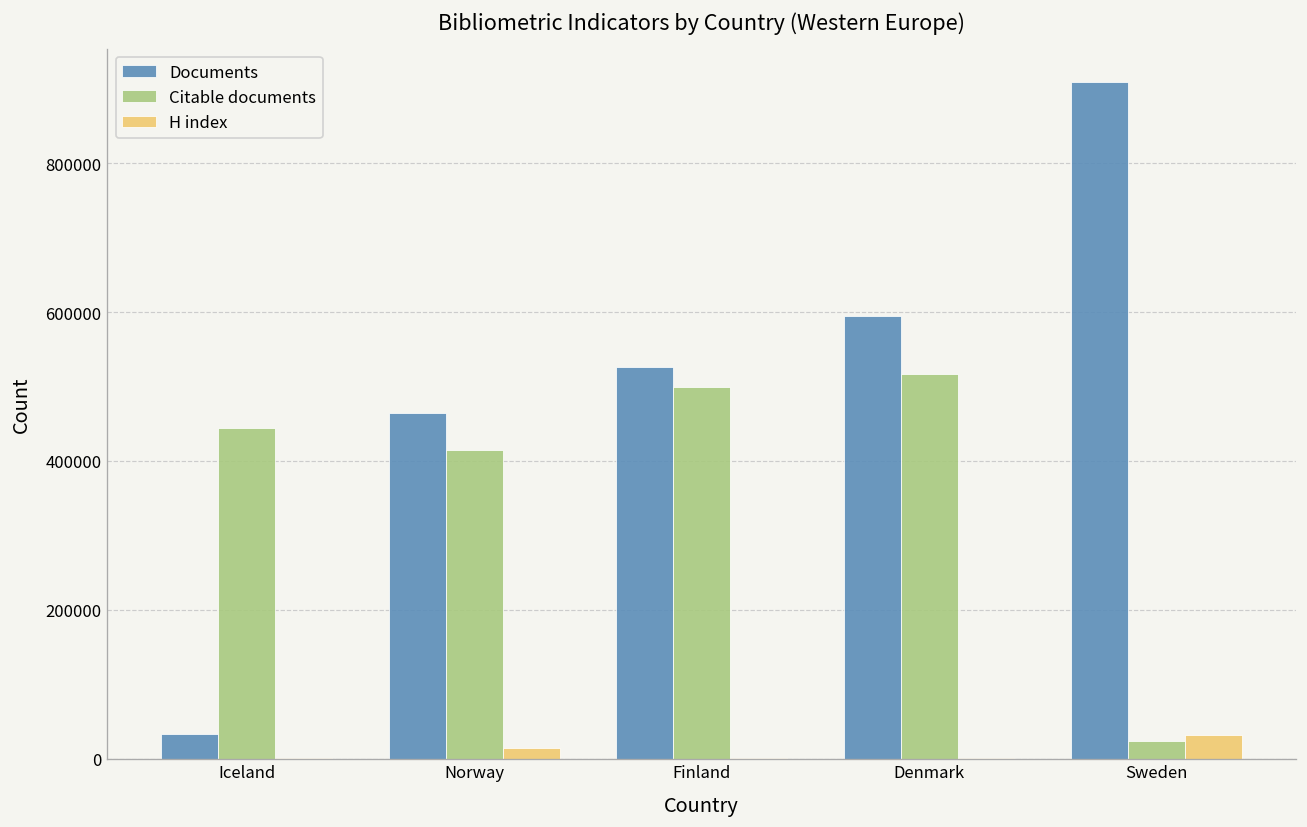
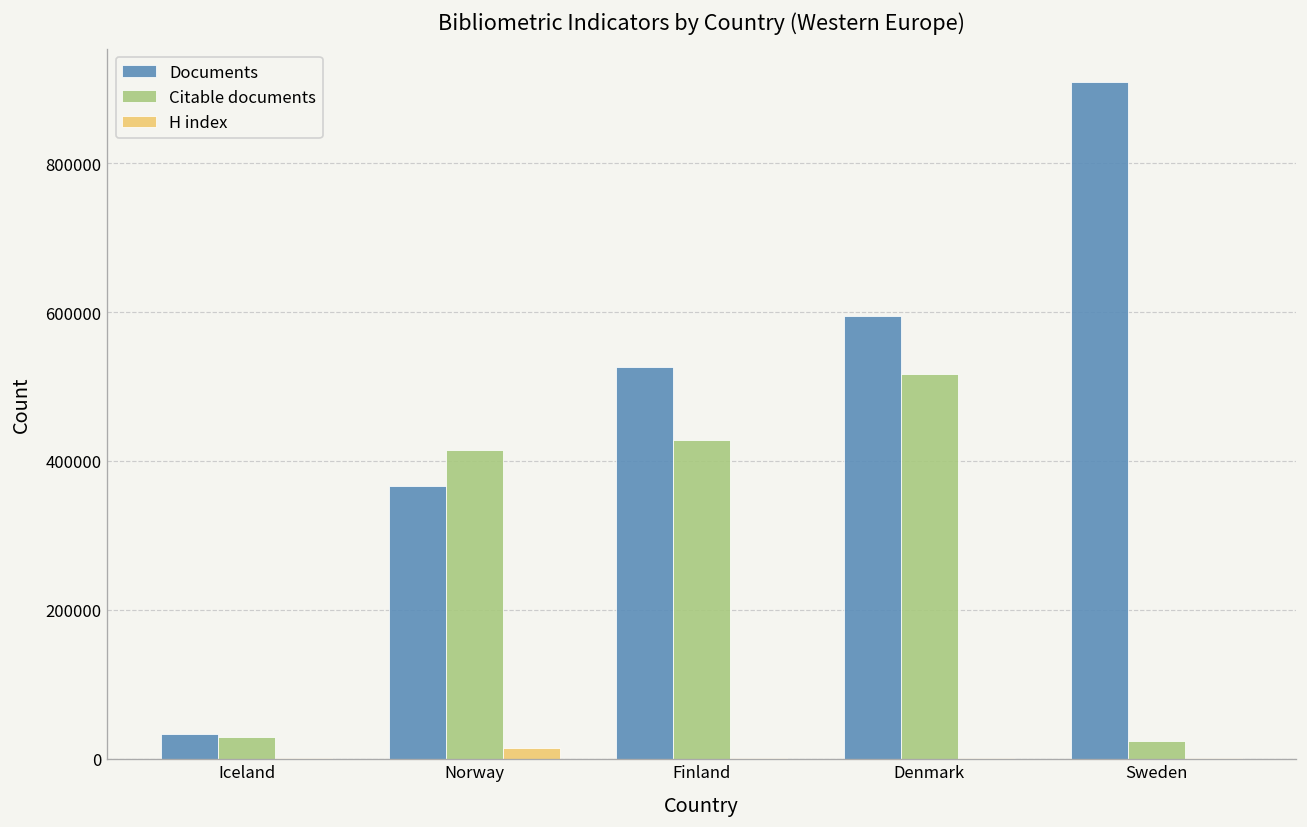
  {
    "Documents": {
      "Iceland": 30000,
-     "Norway": 460000,
+     "Norway": 370000,
      "Finland": 530000,
      "Denmark": 590000,
      "Sweden": 910000
    },
    "Citable documents": {
-     "Iceland": 440000,
+     "Iceland": 30000,
      "Norway": 420000,
-     "Finland": 500000,
+     "Finland": 430000,
      "Denmark": 520000,
      "Sweden": 20000
    },
    "H index": {
      "Norway": 10000,
-     "Sweden": 30000
+     "Sweden": 0
    }
  }
